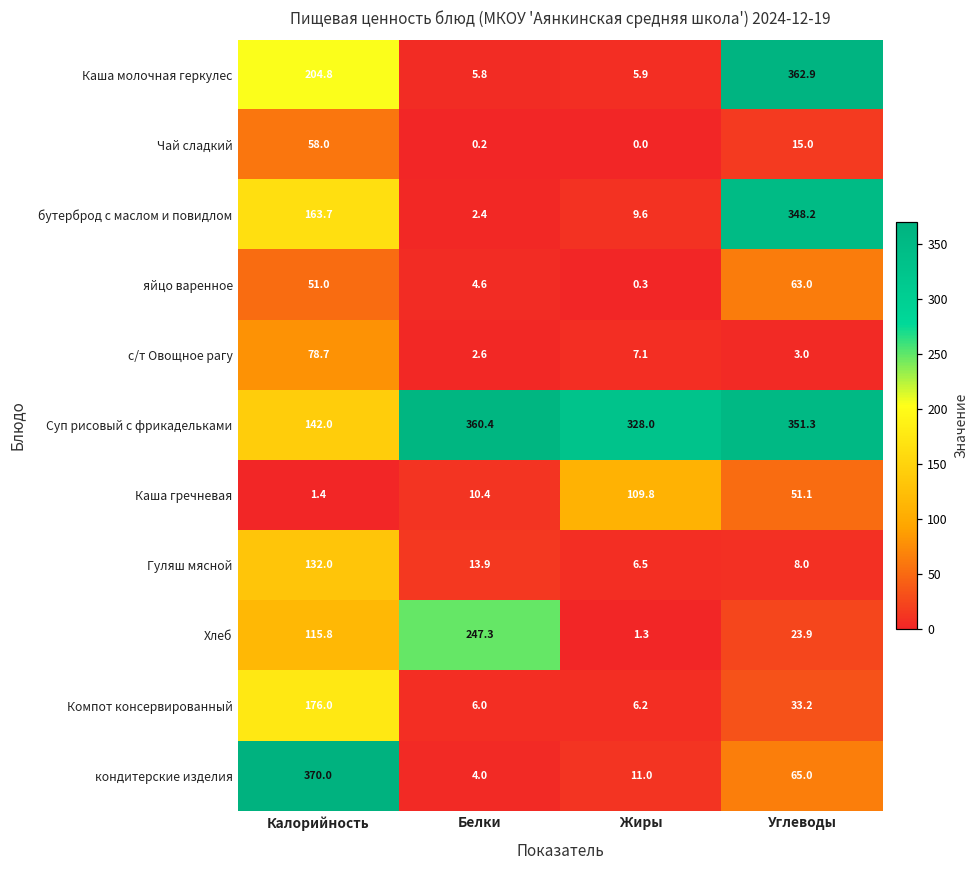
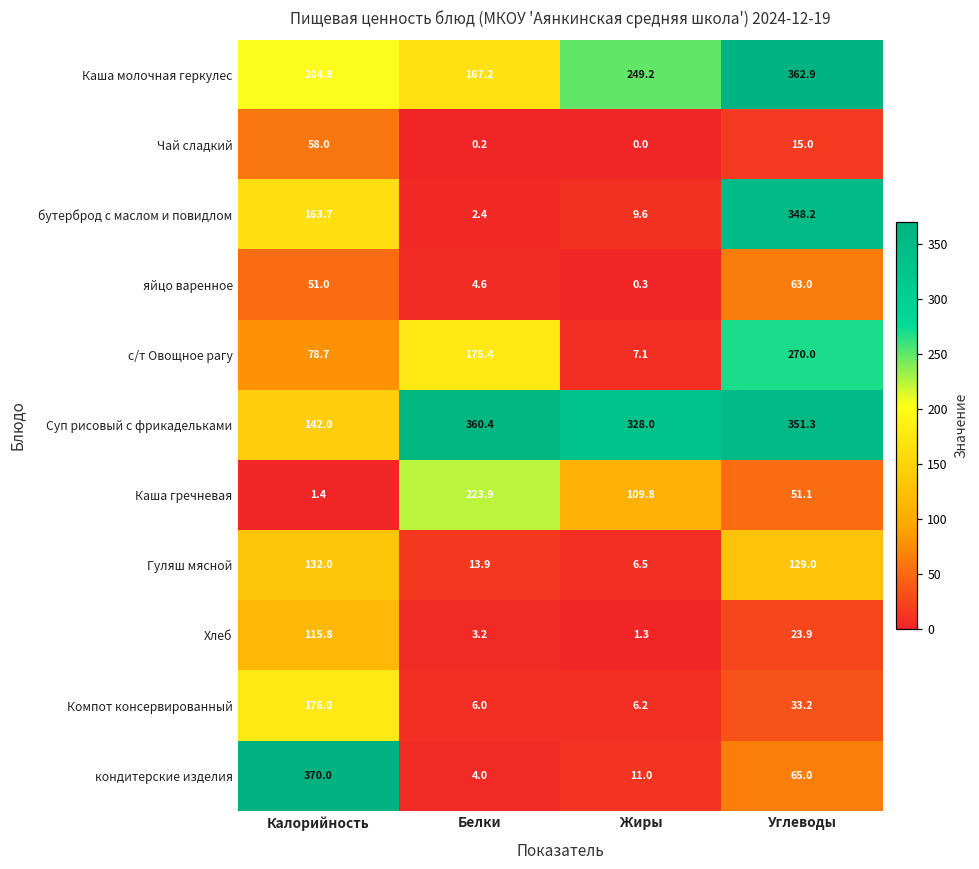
  {
    "Каша молочная геркулес": {
      "Калорийность": 204.8,
-     "Белки": 5.8,
-     "Жиры": 5.9,
+     "Белки": 167.2,
+     "Жиры": 249.2,
      "Углеводы": 362.9
    },
    "Чай сладкий": {
      "Калорийность": 58.0,
      "Белки": 0.2,
      "Жиры": 0.0,
      "Углеводы": 15.0
    },
    "бутерброд с маслом и повидлом": {
      "Калорийность": 163.7,
      "Белки": 2.4,
      "Жиры": 9.6,
      "Углеводы": 348.2
    },
    "яйцо варенное": {
      "Калорийность": 51.0,
      "Белки": 4.6,
      "Жиры": 0.3,
      "Углеводы": 63.0
    },
    "с/т Овощное рагу": {
      "Калорийность": 78.7,
-     "Белки": 2.6,
+     "Белки": 175.4,
      "Жиры": 7.1,
-     "Углеводы": 3.0
+     "Углеводы": 270.0
    },
    "Суп рисовый с фрикадельками": {
      "Калорийность": 142.0,
      "Белки": 360.4,
      "Жиры": 328.0,
      "Углеводы": 351.3
    },
    "Каша гречневая": {
      "Калорийность": 1.4,
-     "Белки": 10.4,
+     "Белки": 223.9,
      "Жиры": 109.8,
      "Углеводы": 51.1
    },
    "Гуляш мясной": {
      "Калорийность": 132.0,
      "Белки": 13.9,
      "Жиры": 6.5,
-     "Углеводы": 8.0
+     "Углеводы": 129.0
    },
    "Хлеб": {
      "Калорийность": 115.8,
-     "Белки": 247.3,
+     "Белки": 3.2,
      "Жиры": 1.3,
      "Углеводы": 23.9
    },
    "Компот консервированный": {
      "Калорийность": 176.0,
      "Белки": 6.0,
      "Жиры": 6.2,
      "Углеводы": 33.2
    },
    "кондитерские изделия": {
      "Калорийность": 370.0,
      "Белки": 4.0,
      "Жиры": 11.0,
      "Углеводы": 65.0
    }
  }
